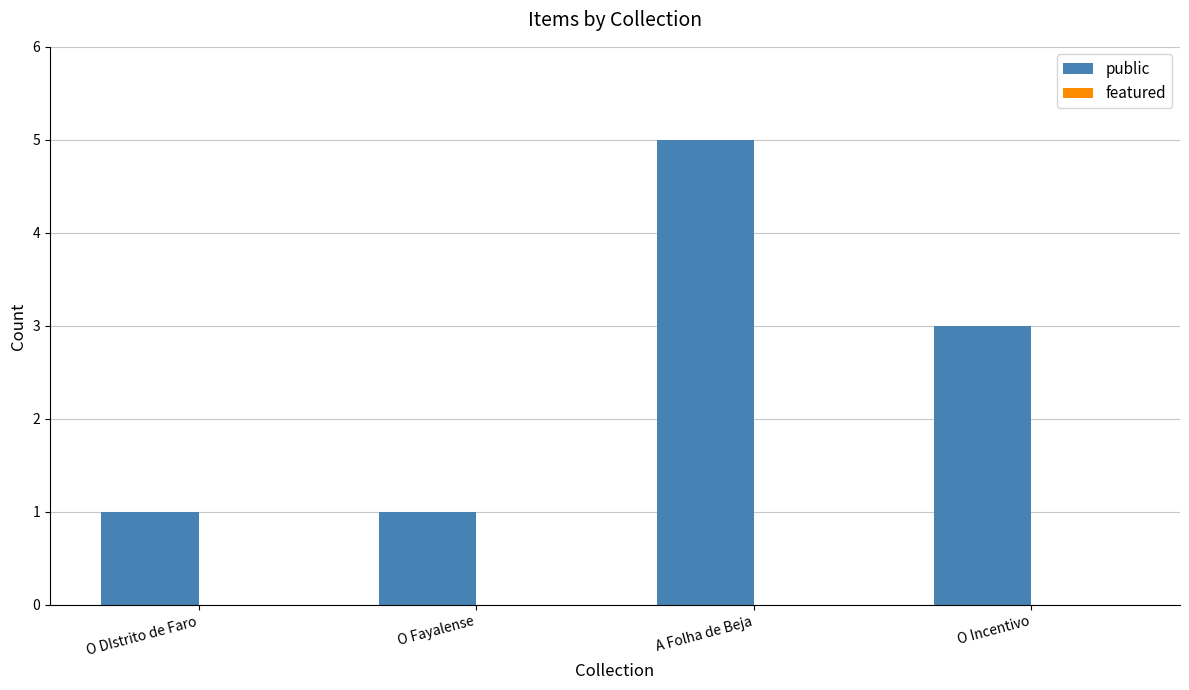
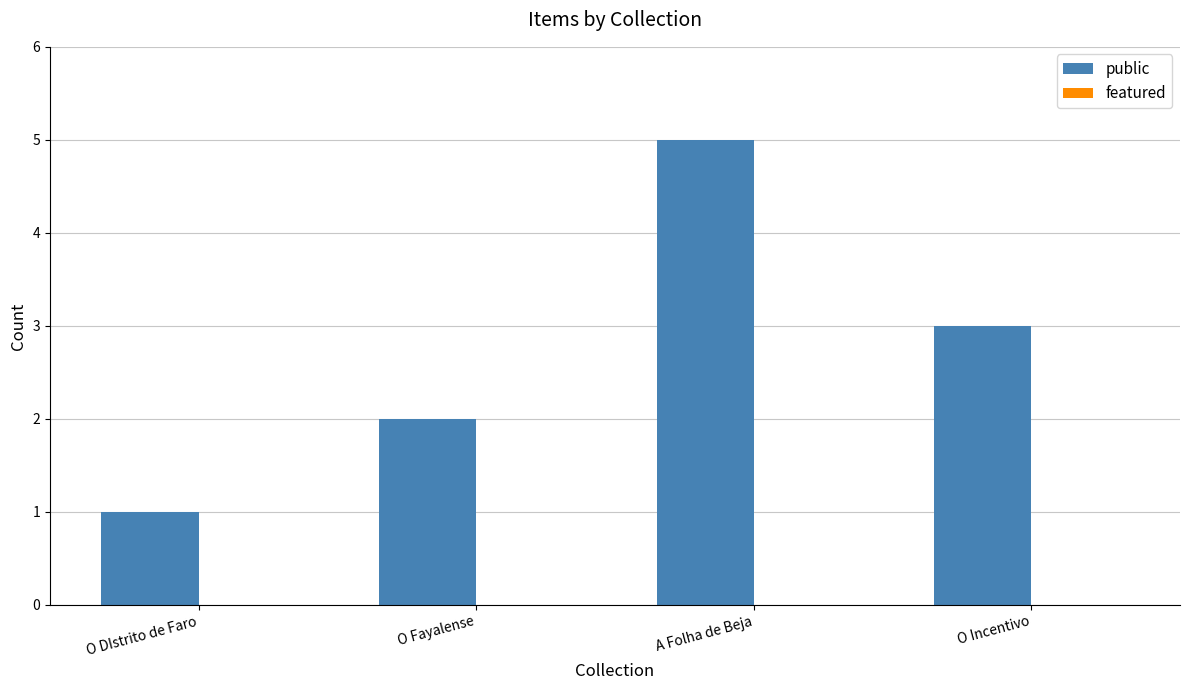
  {
    "public": {
      "O DIstrito de Faro": 1,
-     "O Fayalense": 1,
+     "O Fayalense": 2,
      "A Folha de Beja": 5,
      "O Incentivo": 3
    },
    "featured": {
      "O DIstrito de Faro": 0,
      "O Fayalense": 0,
      "A Folha de Beja": 0,
      "O Incentivo": 0
    }
  }
